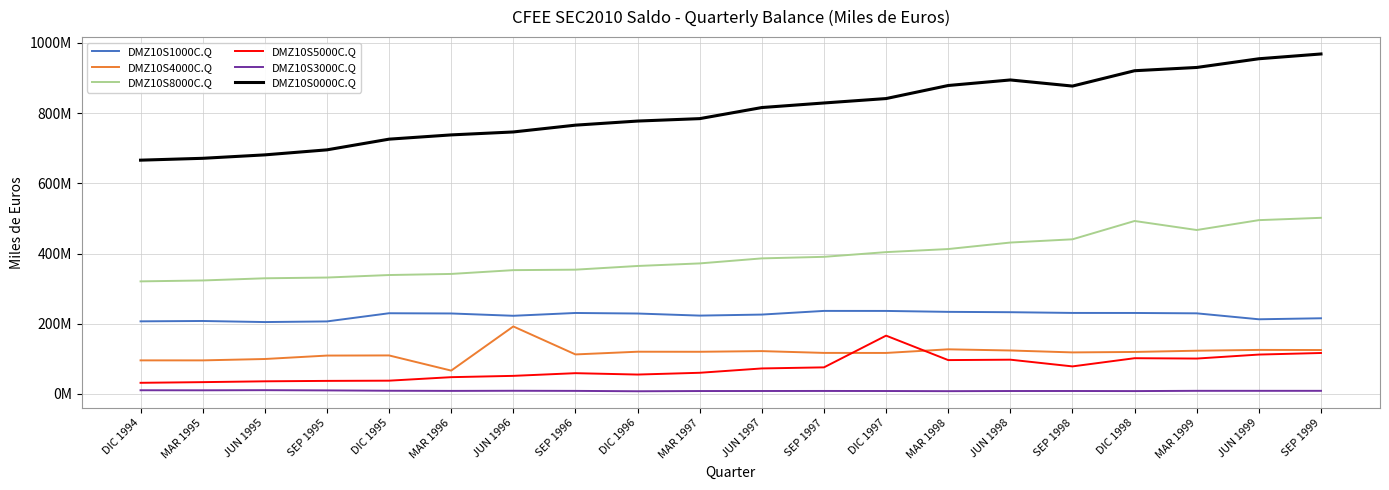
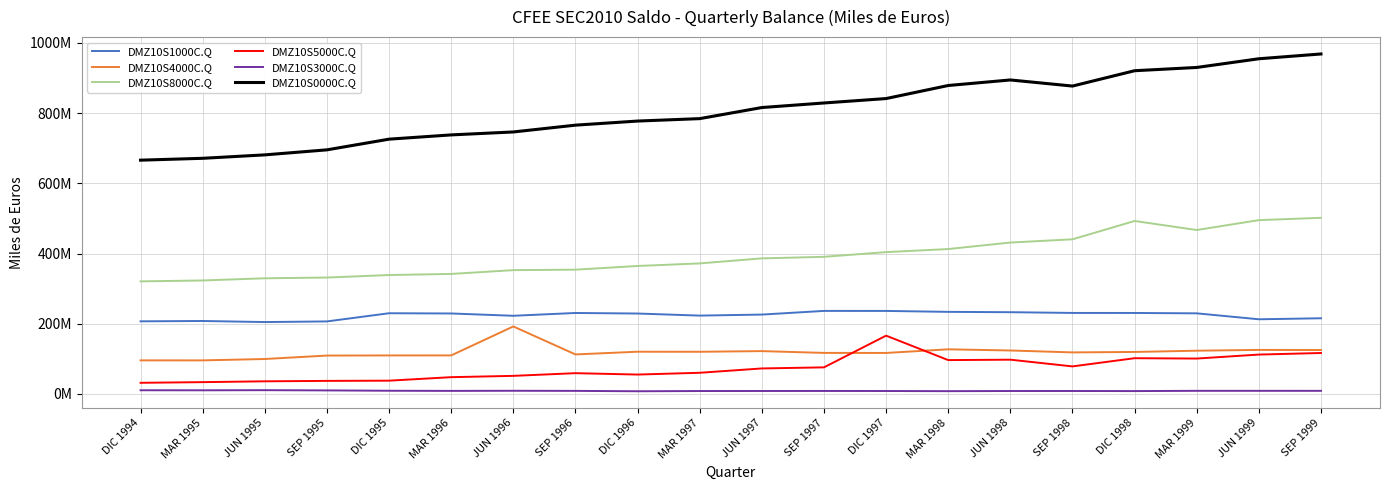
  {
    "DMZ10S1000C.Q": {
      "DIC 1994": 210000000,
      "MAR 1995": 210000000,
      "JUN 1995": 200000000,
      "SEP 1995": 210000000,
      "DIC 1995": 230000000,
      "MAR 1996": 230000000,
      "JUN 1996": 220000000,
      "SEP 1996": 230000000,
      "DIC 1996": 230000000,
      "MAR 1997": 220000000,
      "JUN 1997": 230000000,
      "SEP 1997": 240000000,
      "DIC 1997": 240000000,
      "MAR 1998": 230000000,
      "JUN 1998": 230000000,
      "SEP 1998": 230000000,
      "DIC 1998": 230000000,
      "MAR 1999": 230000000,
      "JUN 1999": 210000000,
      "SEP 1999": 220000000
    },
    "DMZ10S4000C.Q": {
      "DIC 1994": 100000000,
      "MAR 1995": 100000000,
      "JUN 1995": 100000000,
      "SEP 1995": 110000000,
      "DIC 1995": 110000000,
-     "MAR 1996": 70000000,
+     "MAR 1996": 110000000,
      "JUN 1996": 190000000,
      "SEP 1996": 110000000,
      "DIC 1996": 120000000,
      "MAR 1997": 120000000,
      "JUN 1997": 120000000,
      "SEP 1997": 120000000,
      "DIC 1997": 120000000,
      "MAR 1998": 130000000,
      "JUN 1998": 120000000,
      "SEP 1998": 120000000,
      "DIC 1998": 120000000,
      "MAR 1999": 120000000,
      "JUN 1999": 130000000,
      "SEP 1999": 130000000
    },
    "DMZ10S8000C.Q": {
      "DIC 1994": 320000000,
      "MAR 1995": 320000000,
      "JUN 1995": 330000000,
      "SEP 1995": 330000000,
      "DIC 1995": 340000000,
      "MAR 1996": 340000000,
      "JUN 1996": 350000000,
      "SEP 1996": 350000000,
      "DIC 1996": 360000000,
      "MAR 1997": 370000000,
      "JUN 1997": 390000000,
      "SEP 1997": 390000000,
      "DIC 1997": 400000000,
      "MAR 1998": 410000000,
      "JUN 1998": 430000000,
      "SEP 1998": 440000000,
      "DIC 1998": 490000000,
      "MAR 1999": 470000000,
      "JUN 1999": 500000000,
      "SEP 1999": 500000000
    },
    "DMZ10S5000C.Q": {
      "DIC 1994": 30000000,
      "MAR 1995": 30000000,
      "JUN 1995": 40000000,
      "SEP 1995": 40000000,
      "DIC 1995": 40000000,
      "MAR 1996": 50000000,
      "JUN 1996": 50000000,
      "SEP 1996": 60000000,
      "DIC 1996": 60000000,
      "MAR 1997": 60000000,
      "JUN 1997": 70000000,
      "SEP 1997": 80000000,
      "DIC 1997": 170000000,
      "MAR 1998": 100000000,
      "JUN 1998": 100000000,
      "SEP 1998": 80000000,
      "DIC 1998": 100000000,
      "MAR 1999": 100000000,
      "JUN 1999": 110000000,
      "SEP 1999": 120000000
    },
    "DMZ10S3000C.Q": {
      "DIC 1994": 10000000,
      "MAR 1995": 10000000,
      "JUN 1995": 10000000,
      "SEP 1995": 10000000,
      "DIC 1995": 10000000,
      "MAR 1996": 10000000,
      "JUN 1996": 10000000,
      "SEP 1996": 10000000,
      "DIC 1996": 10000000,
      "MAR 1997": 10000000,
      "JUN 1997": 10000000,
      "SEP 1997": 10000000,
      "DIC 1997": 10000000,
      "MAR 1998": 10000000,
      "JUN 1998": 10000000,
      "SEP 1998": 10000000,
      "DIC 1998": 10000000,
      "MAR 1999": 10000000,
      "JUN 1999": 10000000,
      "SEP 1999": 10000000
    },
    "DMZ10S0000C.Q": {
      "DIC 1994": 670000000,
      "MAR 1995": 670000000,
      "JUN 1995": 680000000,
      "SEP 1995": 700000000,
      "DIC 1995": 730000000,
      "MAR 1996": 740000000,
      "JUN 1996": 750000000,
      "SEP 1996": 770000000,
      "DIC 1996": 780000000,
      "MAR 1997": 780000000,
      "JUN 1997": 820000000,
      "SEP 1997": 830000000,
      "DIC 1997": 840000000,
      "MAR 1998": 880000000,
      "JUN 1998": 890000000,
      "SEP 1998": 880000000,
      "DIC 1998": 920000000,
      "MAR 1999": 930000000,
      "JUN 1999": 960000000,
      "SEP 1999": 970000000
    }
  }
